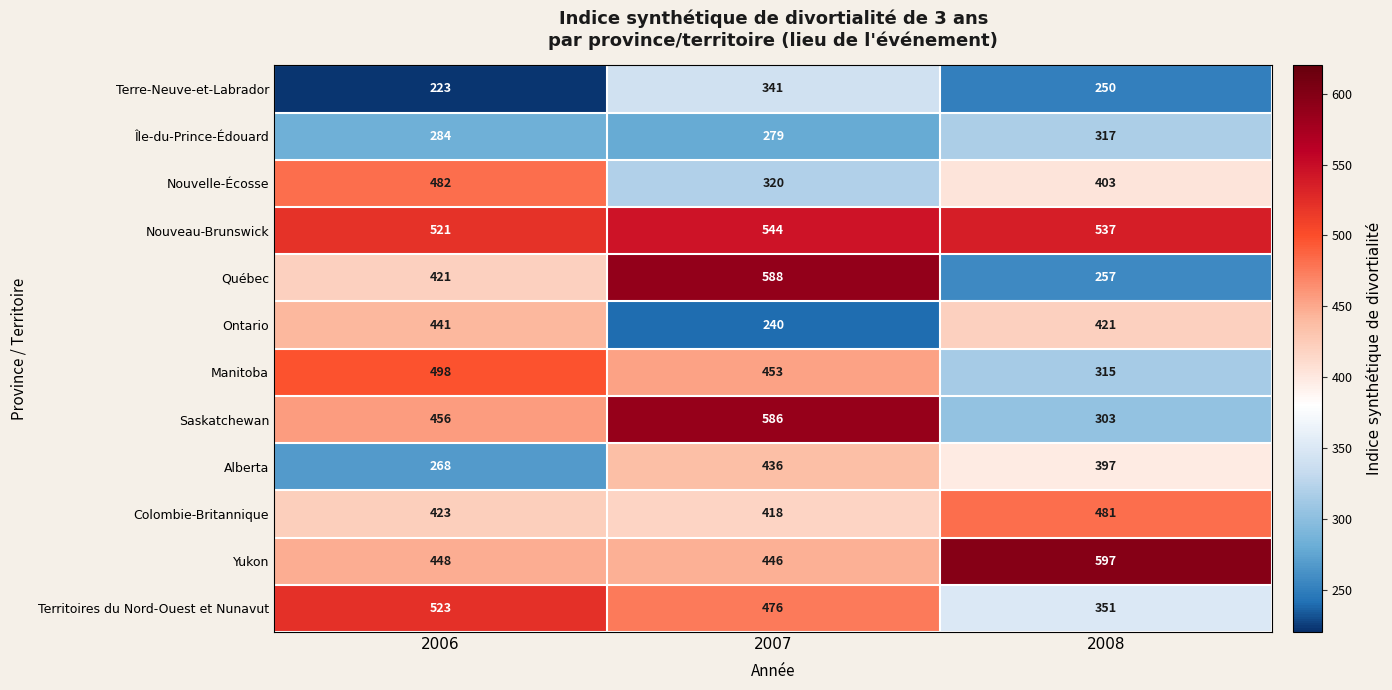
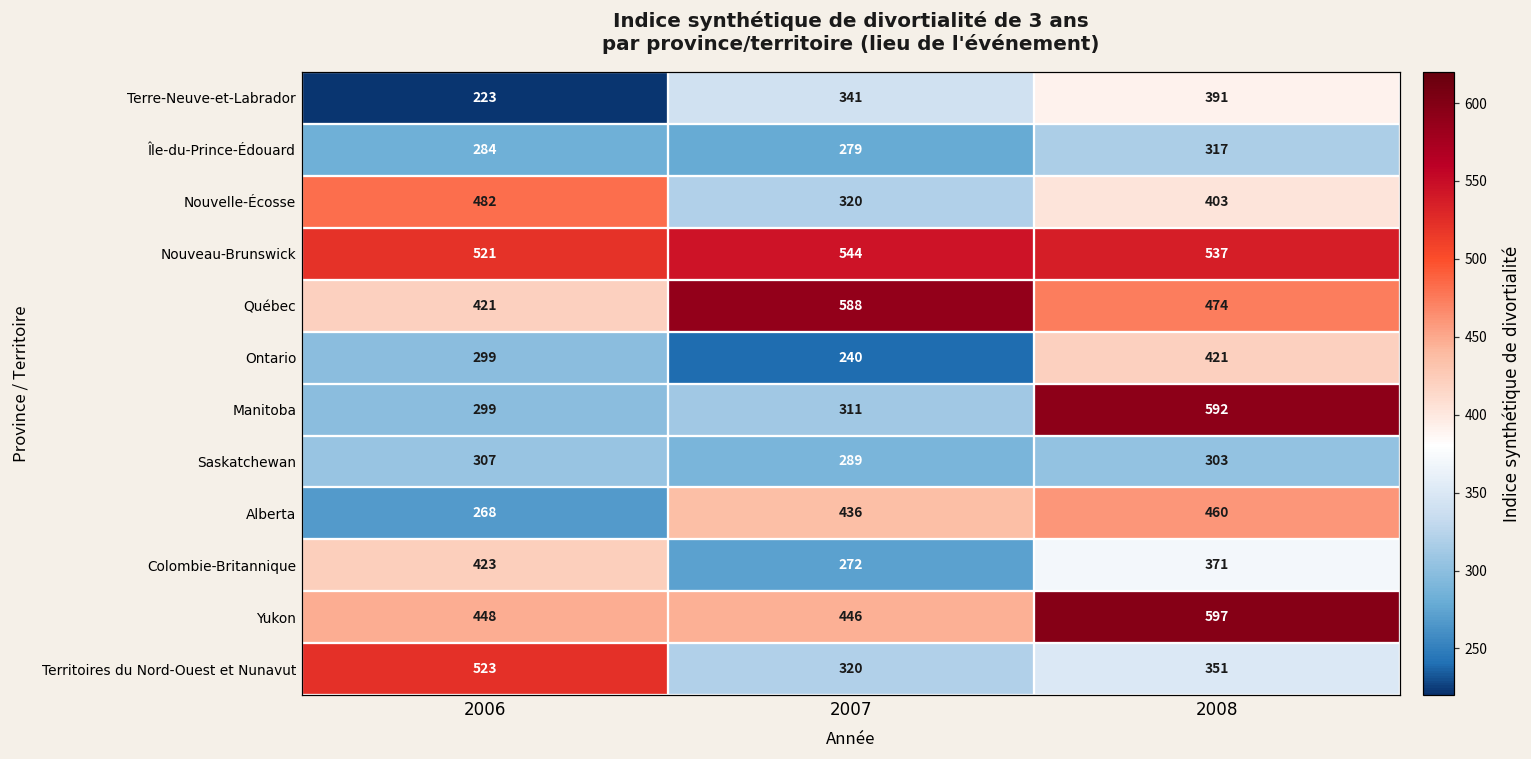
  {
    "Terre-Neuve-et-Labrador": {
      "2006": 223,
      "2007": 341,
-     "2008": 250
+     "2008": 391
    },
    "Île-du-Prince-Édouard": {
      "2006": 284,
      "2007": 279,
      "2008": 317
    },
    "Nouvelle-Écosse": {
      "2006": 482,
      "2007": 320,
      "2008": 403
    },
    "Nouveau-Brunswick": {
      "2006": 521,
      "2007": 544,
      "2008": 537
    },
    "Québec": {
      "2006": 421,
      "2007": 588,
-     "2008": 257
+     "2008": 474
    },
    "Ontario": {
-     "2006": 441,
+     "2006": 299,
      "2007": 240,
      "2008": 421
    },
    "Manitoba": {
-     "2006": 498,
-     "2007": 453,
-     "2008": 315
+     "2006": 299,
+     "2007": 311,
+     "2008": 592
    },
    "Saskatchewan": {
-     "2006": 456,
-     "2007": 586,
+     "2006": 307,
+     "2007": 289,
      "2008": 303
    },
    "Alberta": {
      "2006": 268,
      "2007": 436,
-     "2008": 397
+     "2008": 460
    },
    "Colombie-Britannique": {
      "2006": 423,
-     "2007": 418,
-     "2008": 481
+     "2007": 272,
+     "2008": 371
    },
    "Yukon": {
      "2006": 448,
      "2007": 446,
      "2008": 597
    },
    "Territoires du Nord-Ouest et Nunavut": {
      "2006": 523,
-     "2007": 476,
+     "2007": 320,
      "2008": 351
    }
  }
